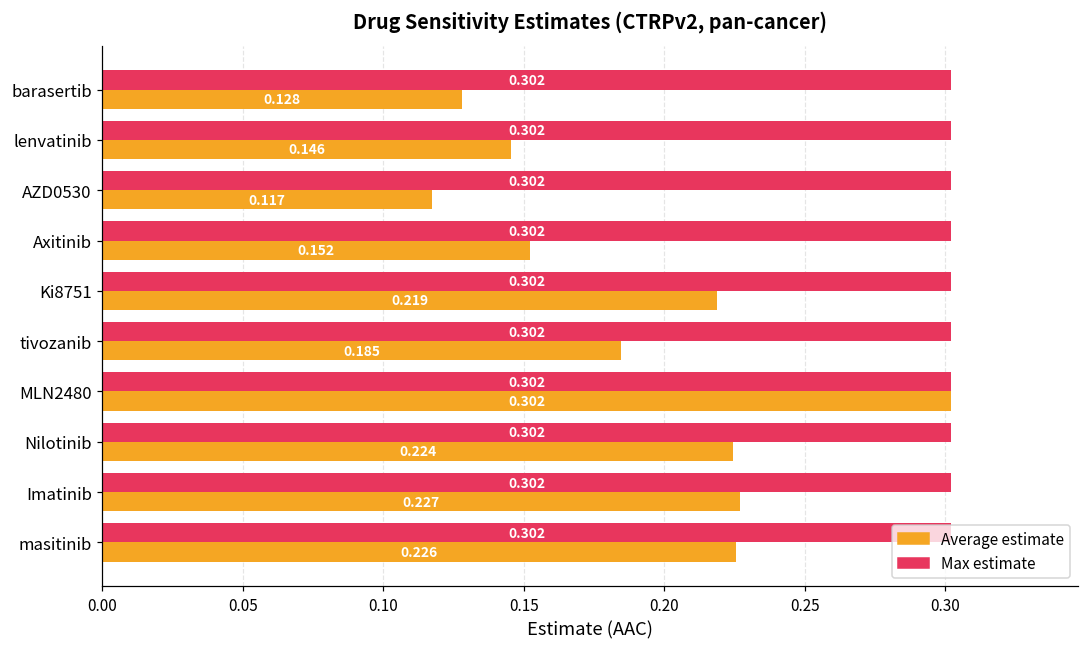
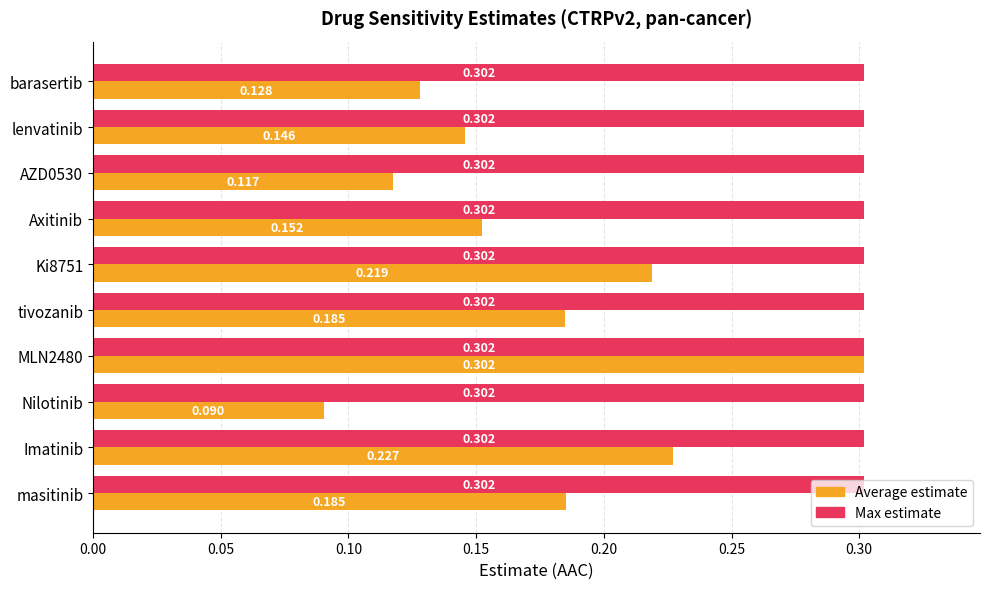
  {
    "Max estimate": {
      "barasertib": 0.302,
      "lenvatinib": 0.302,
      "AZD0530": 0.302,
      "Axitinib": 0.302,
      "Ki8751": 0.302,
      "tivozanib": 0.302,
      "MLN2480": 0.302,
      "Nilotinib": 0.302,
      "Imatinib": 0.302
    },
    "Average estimate": {
      "barasertib": 0.128,
      "lenvatinib": 0.146,
      "AZD0530": 0.117,
      "Axitinib": 0.152,
      "Ki8751": 0.219,
      "tivozanib": 0.185,
      "MLN2480": 0.302,
-     "Nilotinib": 0.224,
+     "Nilotinib": 0.090,
      "Imatinib": 0.227,
-     "masitinib": 0.226
+     "masitinib": 0.185
    }
  }
